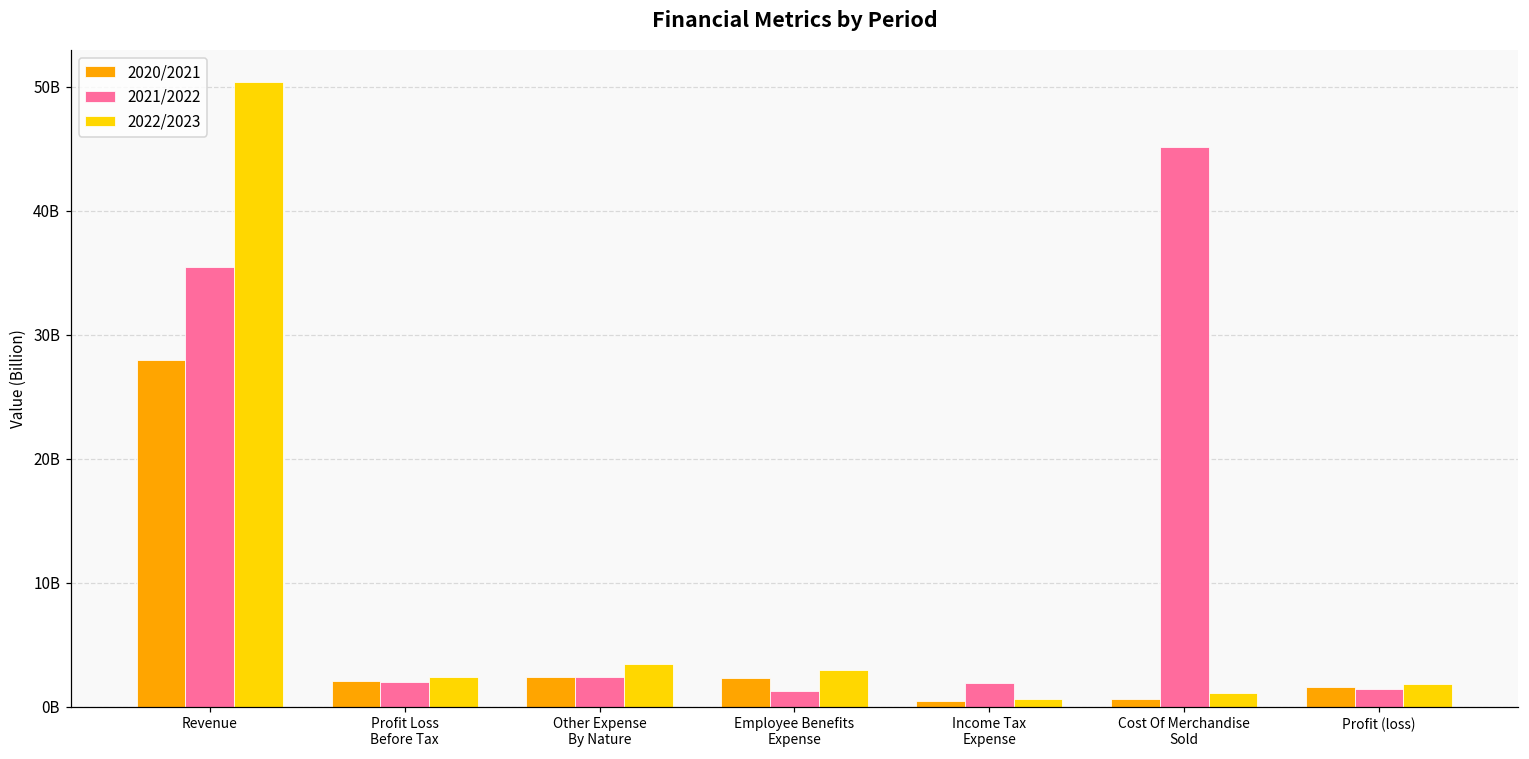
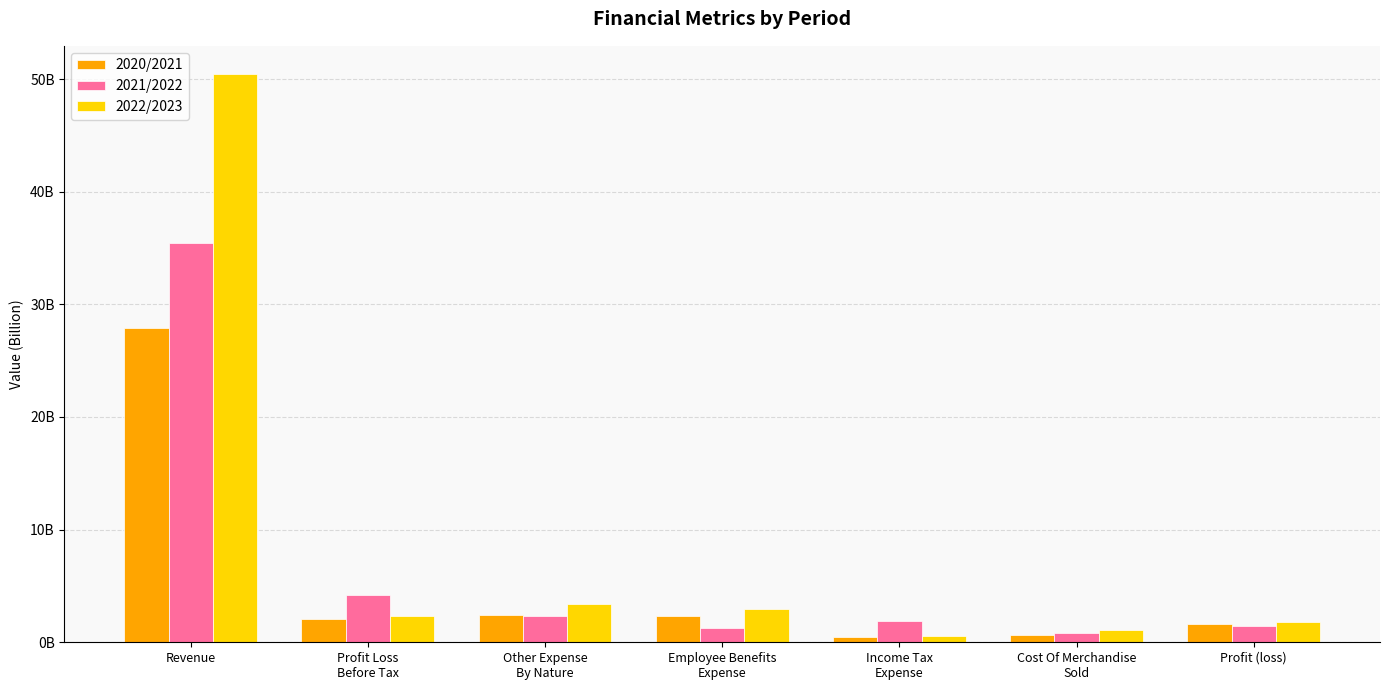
  {
    "2021/2022": {
      "Revenue": 35500000000,
-     "Profit Loss Before Tax": 2000000000,
+     "Profit Loss Before Tax": 4200000000,
      "Other Expense By Nature": 2300000000,
      "Employee Benefits Expense": 1300000000,
      "Income Tax Expense": 1900000000,
-     "Cost Of Merchandise Sold": 45200000000,
+     "Cost Of Merchandise Sold": 800000000,
      "Profit (loss)": 1400000000
    }
  }
